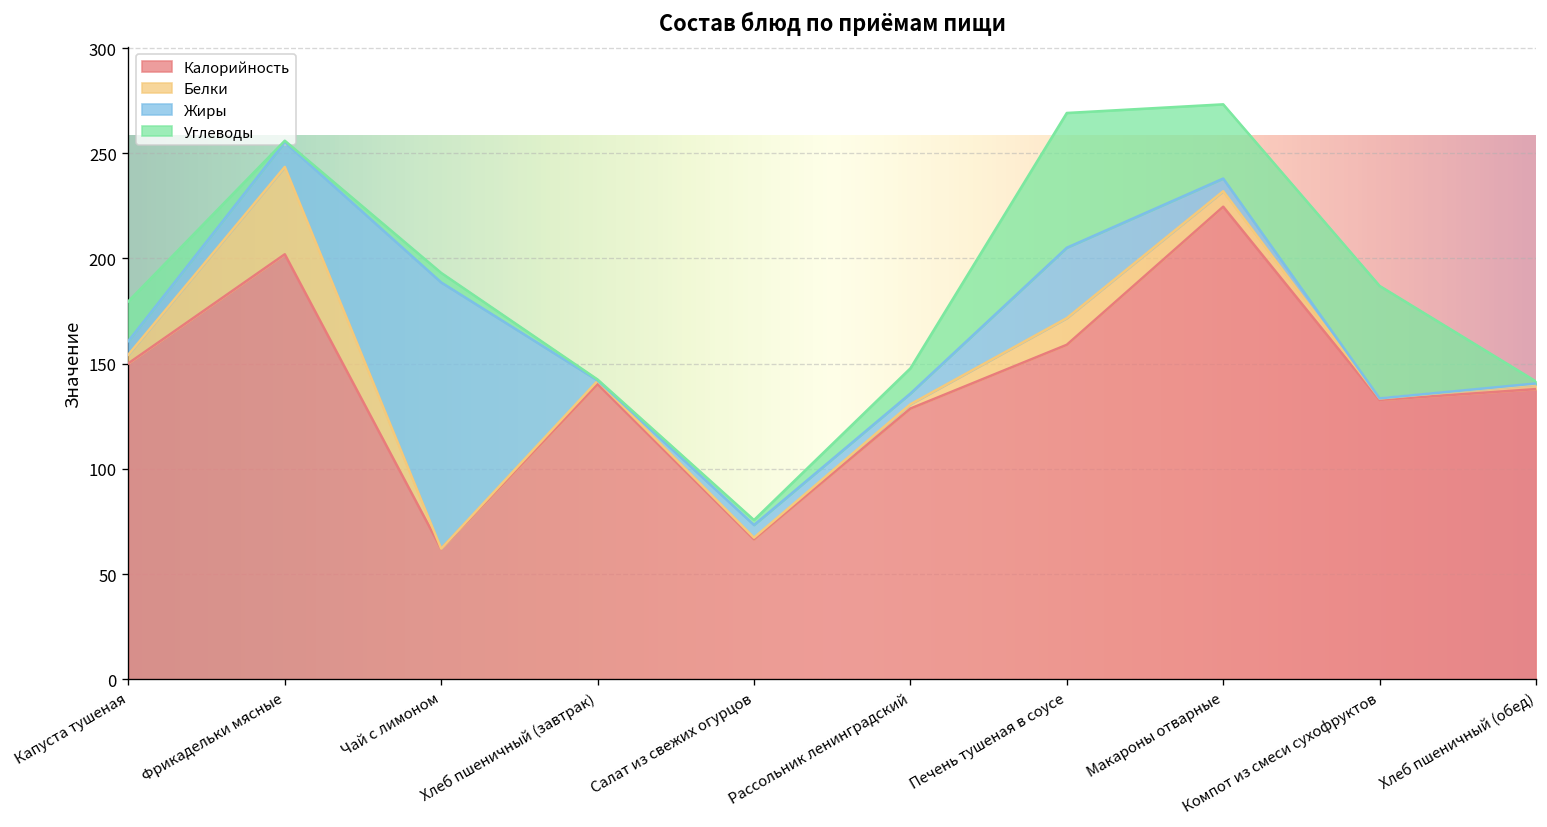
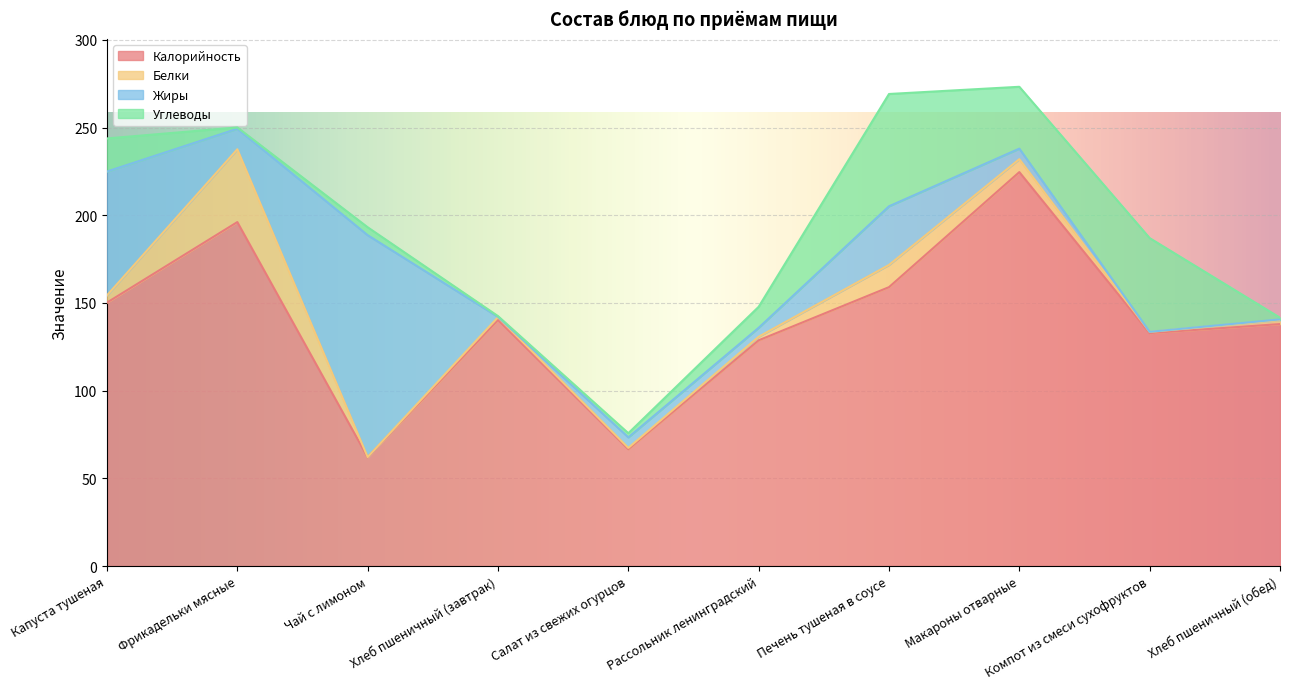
  {
    "Калорийность": {
      "Капуста тушеная": 150,
-     "Фрикадельки мясные": 202,
+     "Фрикадельки мясные": 196,
      "Хлеб пшеничный (завтрак)": 140,
      "Рассольник ленинградский": 129,
      "Печень тушеная в соусе": 159,
      "Макароны отварные": 225,
      "Хлеб пшеничный (обед)": 138
    },
    "Белки": {
      "Капуста тушеная": 4,
      "Фрикадельки мясные": 42,
      "Рассольник ленинградский": 2,
      "Печень тушеная в соусе": 13,
      "Макароны отварные": 7
    },
    "Жиры": {
-     "Капуста тушеная": 6,
+     "Капуста тушеная": 71,
      "Чай с лимоном": 126,
      "Салат из свежих огурцов": 6,
      "Рассольник ленинградский": 5,
      "Печень тушеная в соусе": 33,
      "Макароны отварные": 6
    },
    "Углеводы": {
      "Капуста тушеная": 19,
      "Чай с лимоном": 5,
      "Салат из свежих огурцов": 2,
      "Рассольник ленинградский": 12,
      "Печень тушеная в соусе": 64,
      "Макароны отварные": 35,
      "Компот из смеси сухофруктов": 53
    }
  }
